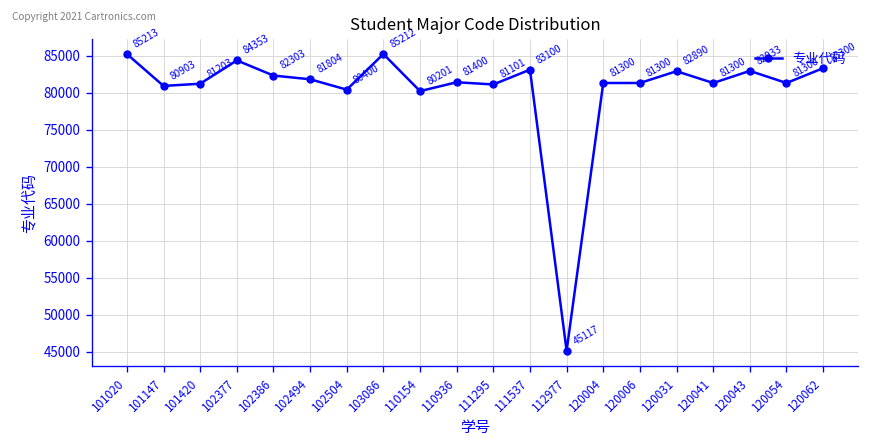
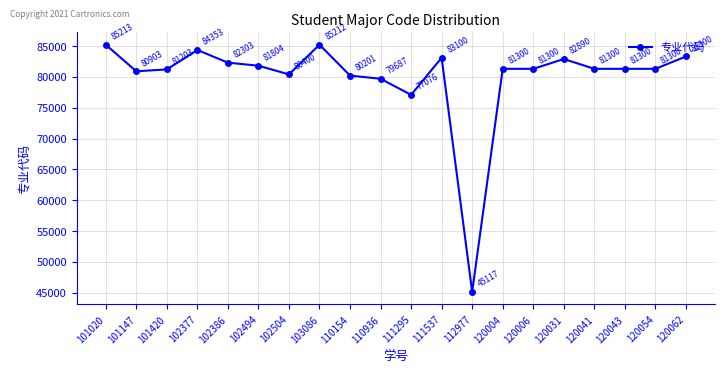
  {
    "101020": 85213,
    "102377": 84353,
    "102386": 82303,
    "102494": 81804,
    "102504": 80400,
    "103086": 85212,
    "110154": 80201,
-   "110936": 81400,
-   "111295": 81101,
+   "110936": 79687,
+   "111295": 77076,
    "111537": 83100,
    "112977": 45117,
    "120006": 81300,
    "120031": 82890,
    "120041": 81300,
-   "120043": 82933,
+   "120043": 81300,
    "120062": 83300
  }
